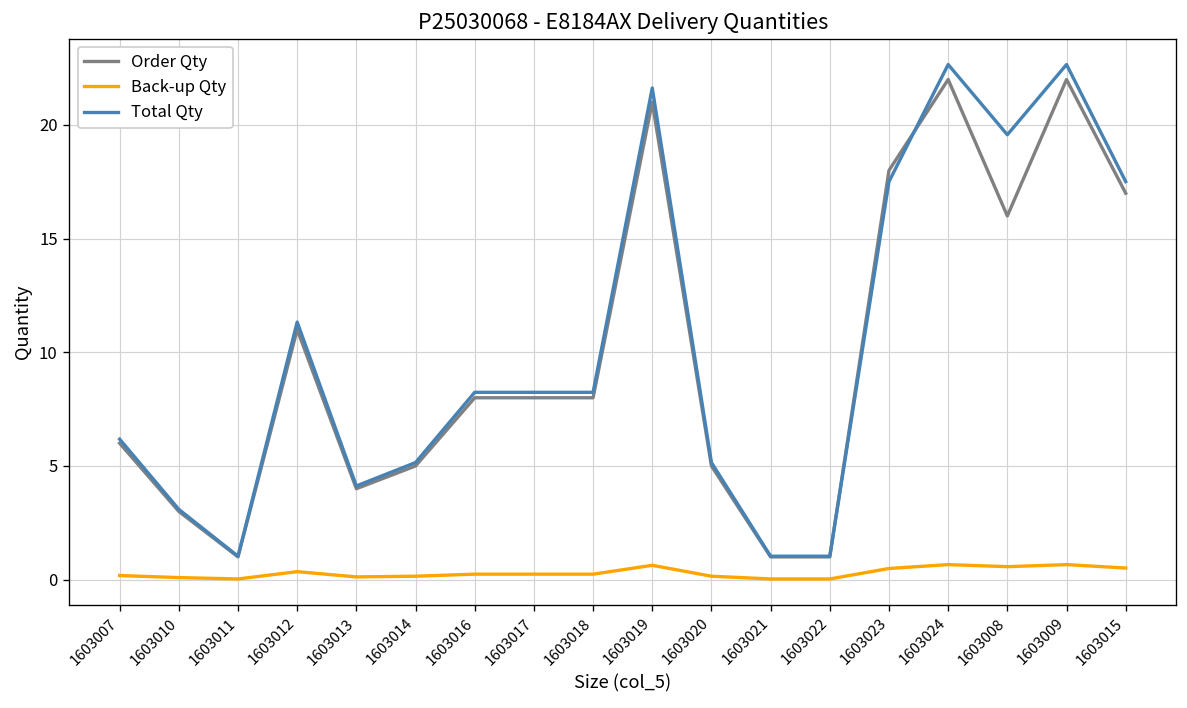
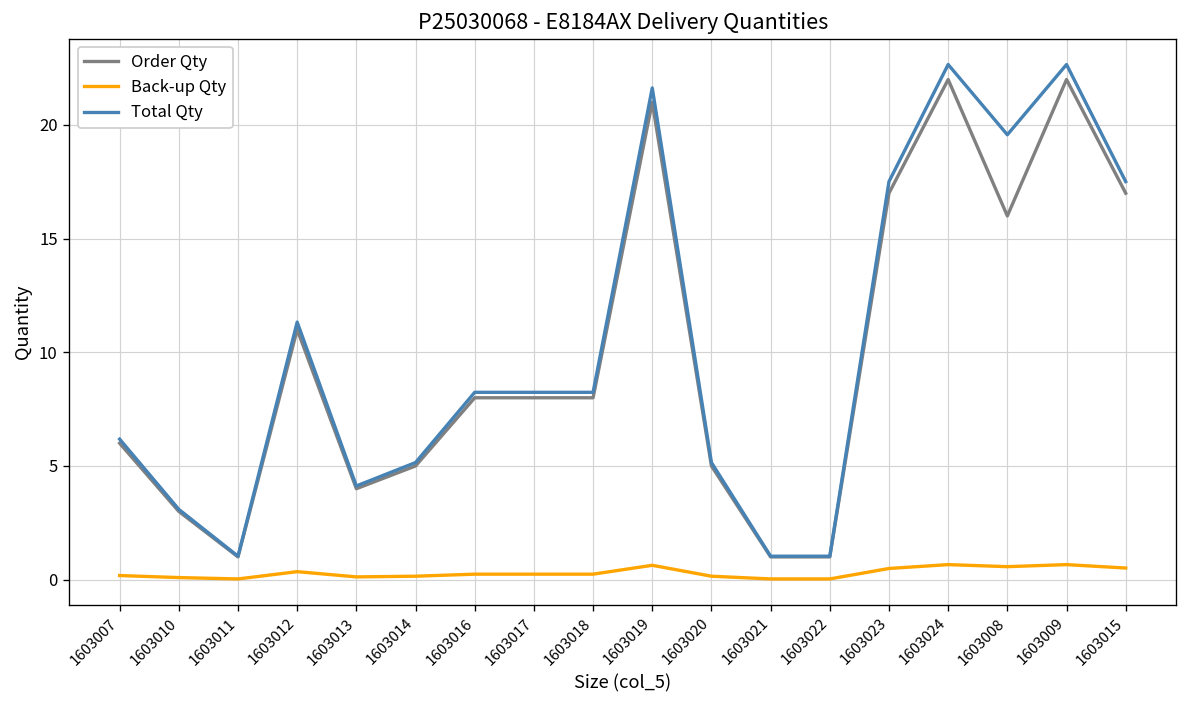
  {
    "Order Qty": {
      "1603007": 6,
      "1603012": 11,
      "1603014": 5,
      "1603016": 8,
      "1603017": 8,
      "1603018": 8,
      "1603019": 21,
      "1603020": 5,
-     "1603023": 18,
+     "1603023": 17,
      "1603024": 22,
      "1603008": 16,
      "1603009": 22,
      "1603015": 17
    },
    "Back-up Qty": {
      "1603007": 0.2,
      "1603010": 0,
      "1603011": 0,
      "1603012": 0.4,
      "1603013": 0,
      "1603014": 0.2,
      "1603016": 0.2,
      "1603017": 0.2,
      "1603018": 0.2,
      "1603019": 0.6,
      "1603020": 0.2,
      "1603021": 0,
      "1603022": 0,
      "1603023": 0.5,
      "1603024": 0.7,
      "1603008": 0.6,
      "1603009": 0.7,
      "1603015": 0.5
    },
    "Total Qty": {
      "1603007": 6.2,
      "1603012": 11.3,
      "1603014": 5.2,
      "1603016": 8.2,
      "1603017": 8.2,
      "1603018": 8.2,
      "1603019": 21.6,
      "1603020": 5.2,
      "1603023": 17.5,
      "1603024": 22.7,
      "1603008": 19.6,
      "1603009": 22.7,
      "1603015": 17.5
    }
  }
